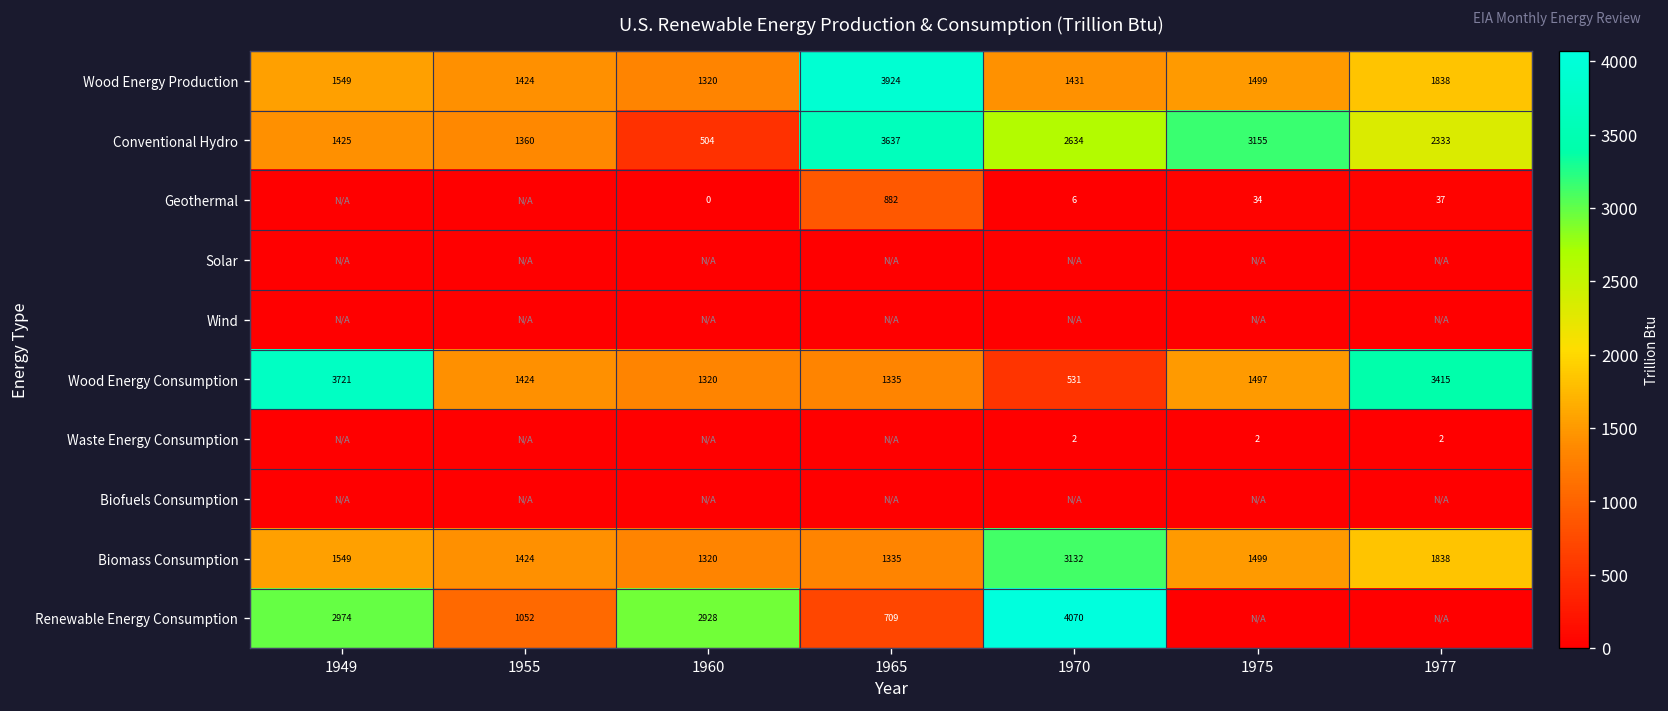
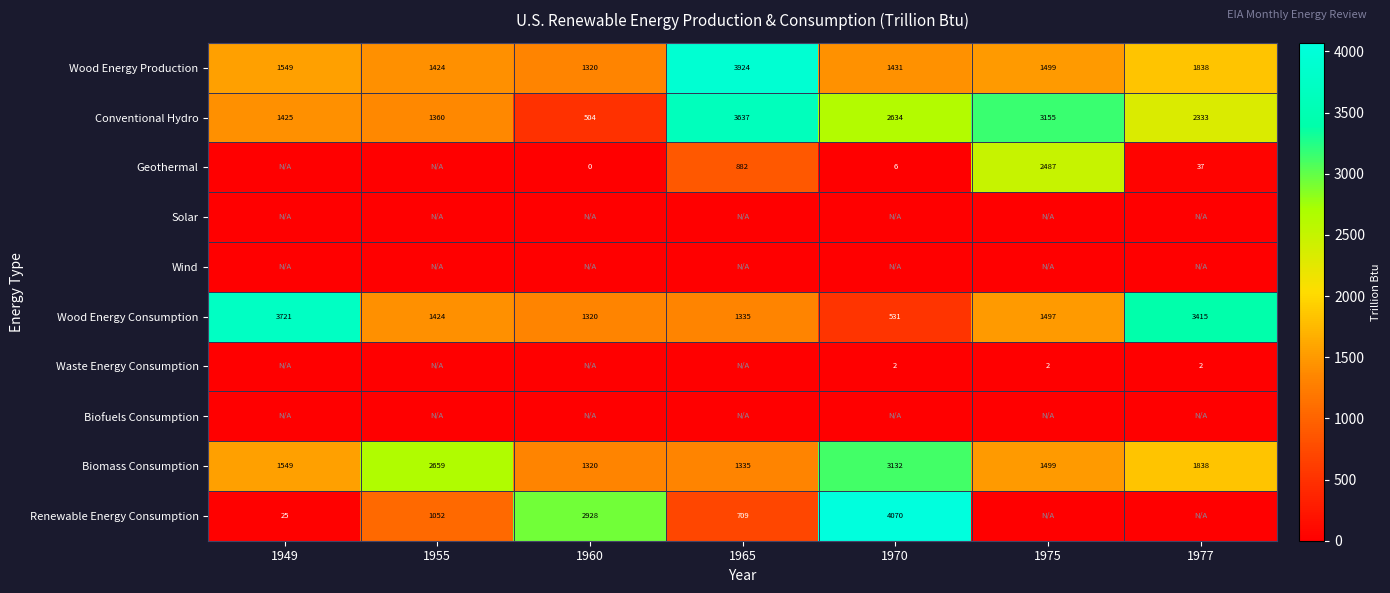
  {
    "Wood Energy Production": {
      "1949": 1549,
      "1955": 1424,
      "1960": 1320,
      "1965": 3924,
      "1970": 1431,
      "1975": 1499,
      "1977": 1838
    },
    "Conventional Hydro": {
      "1949": 1425,
      "1955": 1360,
      "1960": 504,
      "1965": 3637,
      "1970": 2634,
      "1975": 3155,
      "1977": 2333
    },
    "Geothermal": {
      "1960": 0,
      "1965": 882,
      "1970": 6,
-     "1975": 34,
+     "1975": 2487,
      "1977": 37
    },
    "Wood Energy Consumption": {
      "1949": 3721,
      "1955": 1424,
      "1960": 1320,
      "1965": 1335,
      "1970": 531,
      "1975": 1497,
      "1977": 3415
    },
    "Waste Energy Consumption": {
      "1970": 2,
      "1975": 2,
      "1977": 2
    },
    "Biomass Consumption": {
      "1949": 1549,
-     "1955": 1424,
+     "1955": 2659,
      "1960": 1320,
      "1965": 1335,
      "1970": 3132,
      "1975": 1499,
      "1977": 1838
    },
    "Renewable Energy Consumption": {
-     "1949": 2974,
+     "1949": 25,
      "1955": 1052,
      "1960": 2928,
      "1965": 709,
      "1970": 4070
    }
  }
